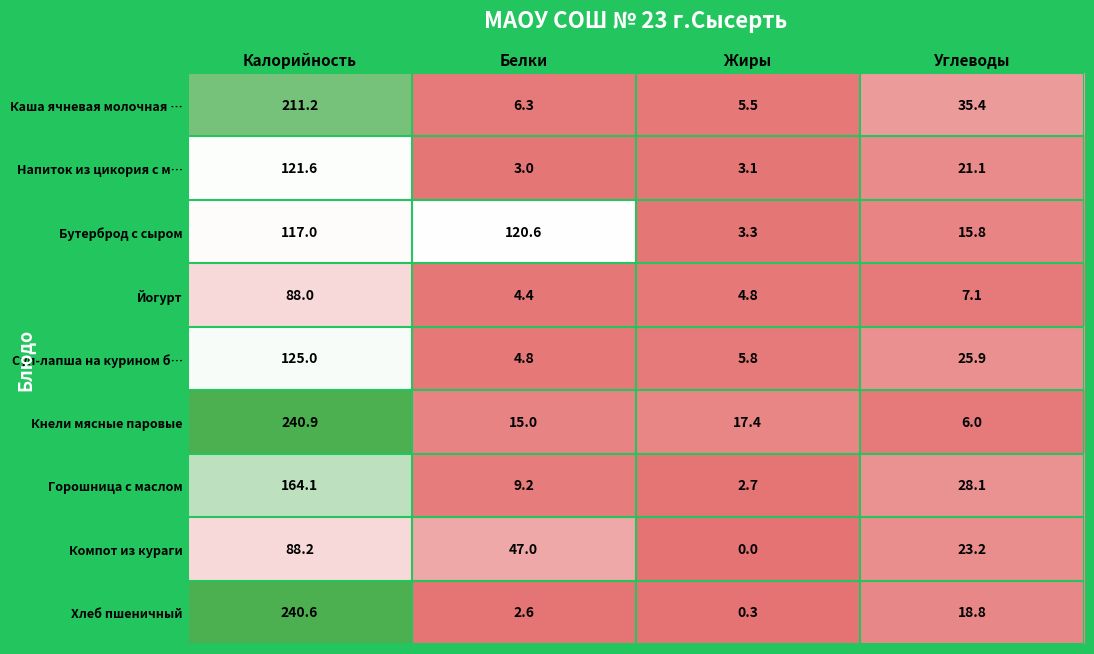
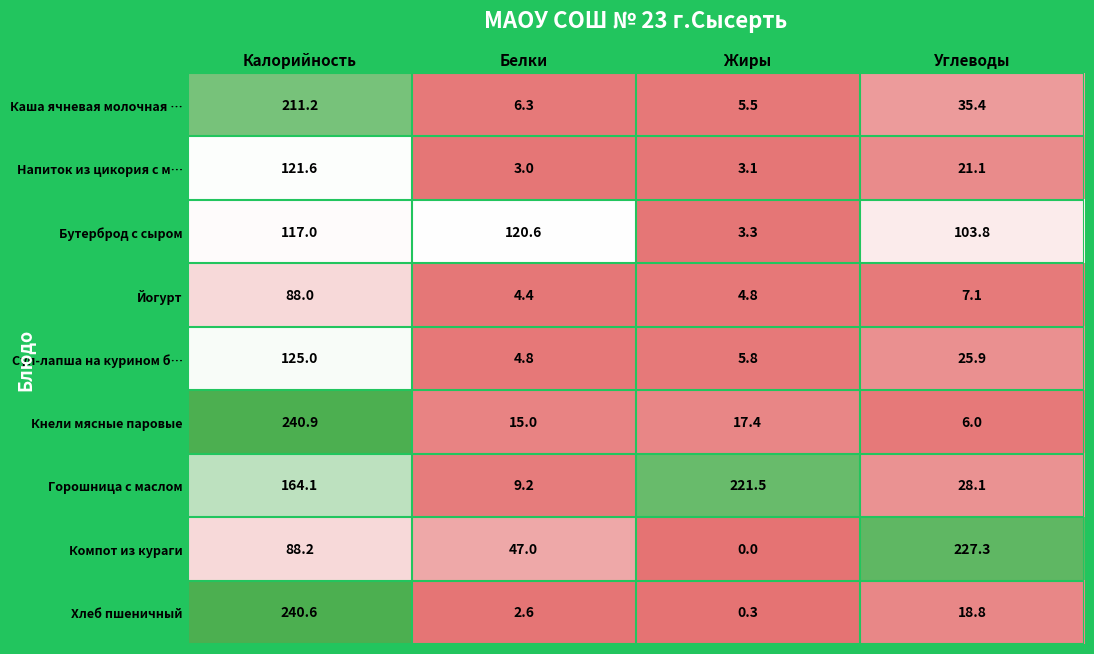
  {
    "Каша ячневая молочная …": {
      "Калорийность": 211.2,
      "Белки": 6.3,
      "Жиры": 5.5,
      "Углеводы": 35.4
    },
    "Напиток из цикория с м…": {
      "Калорийность": 121.6,
      "Белки": 3.0,
      "Жиры": 3.1,
      "Углеводы": 21.1
    },
    "Бутерброд с сыром": {
      "Калорийность": 117.0,
      "Белки": 120.6,
      "Жиры": 3.3,
-     "Углеводы": 15.8
+     "Углеводы": 103.8
    },
    "Йогурт": {
      "Калорийность": 88.0,
      "Белки": 4.4,
      "Жиры": 4.8,
      "Углеводы": 7.1
    },
    "Суп-лапша на курином б…": {
      "Калорийность": 125.0,
      "Белки": 4.8,
      "Жиры": 5.8,
      "Углеводы": 25.9
    },
    "Кнели мясные паровые": {
      "Калорийность": 240.9,
      "Белки": 15.0,
      "Жиры": 17.4,
      "Углеводы": 6.0
    },
    "Горошница с маслом": {
      "Калорийность": 164.1,
      "Белки": 9.2,
-     "Жиры": 2.7,
+     "Жиры": 221.5,
      "Углеводы": 28.1
    },
    "Компот из кураги": {
      "Калорийность": 88.2,
      "Белки": 47.0,
      "Жиры": 0.0,
-     "Углеводы": 23.2
+     "Углеводы": 227.3
    },
    "Хлеб пшеничный": {
      "Калорийность": 240.6,
      "Белки": 2.6,
      "Жиры": 0.3,
      "Углеводы": 18.8
    }
  }
